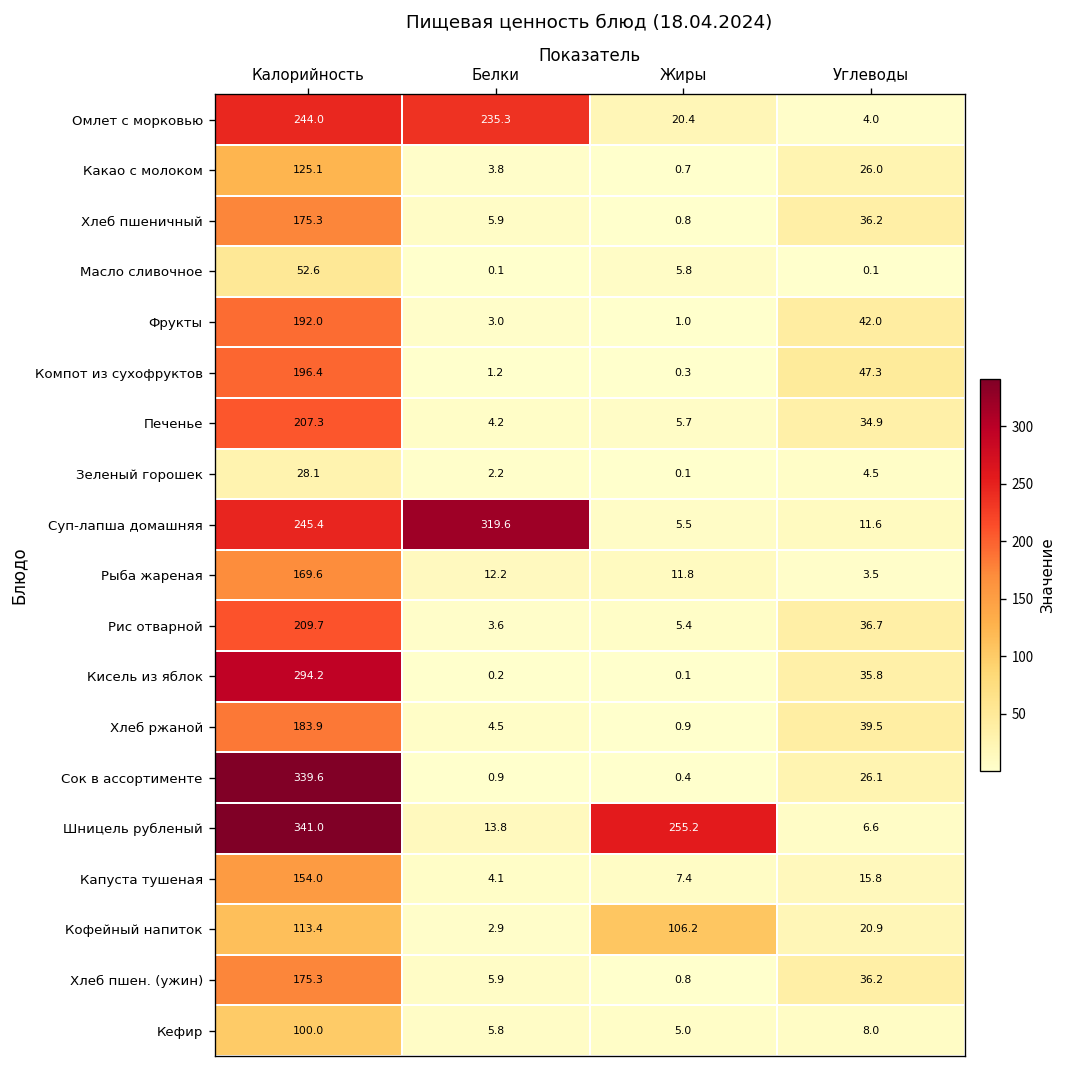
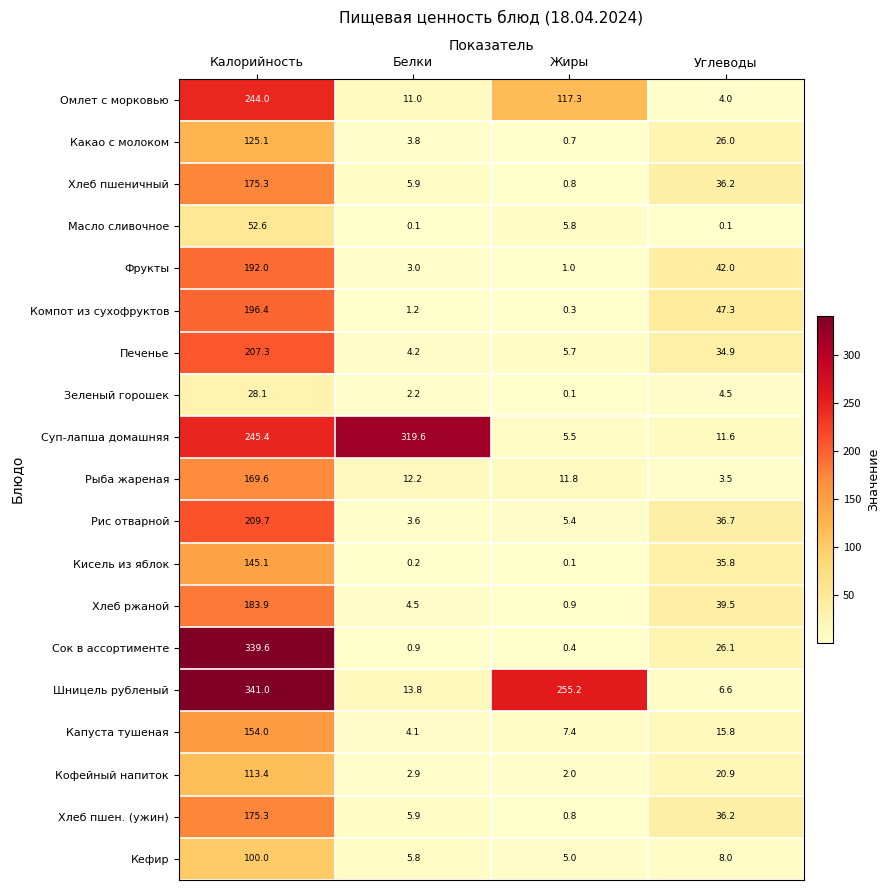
  {
    "Омлет с морковью": {
      "Калорийность": 244.0,
-     "Белки": 235.3,
-     "Жиры": 20.4,
+     "Белки": 11.0,
+     "Жиры": 117.3,
      "Углеводы": 4.0
    },
    "Какао с молоком": {
      "Калорийность": 125.1,
      "Белки": 3.8,
      "Жиры": 0.7,
      "Углеводы": 26.0
    },
    "Хлеб пшеничный": {
      "Калорийность": 175.3,
      "Белки": 5.9,
      "Жиры": 0.8,
      "Углеводы": 36.2
    },
    "Масло сливочное": {
      "Калорийность": 52.6,
      "Белки": 0.1,
      "Жиры": 5.8,
      "Углеводы": 0.1
    },
    "Фрукты": {
      "Калорийность": 192.0,
      "Белки": 3.0,
      "Жиры": 1.0,
      "Углеводы": 42.0
    },
    "Компот из сухофруктов": {
      "Калорийность": 196.4,
      "Белки": 1.2,
      "Жиры": 0.3,
      "Углеводы": 47.3
    },
    "Печенье": {
      "Калорийность": 207.3,
      "Белки": 4.2,
      "Жиры": 5.7,
      "Углеводы": 34.9
    },
    "Зеленый горошек": {
      "Калорийность": 28.1,
      "Белки": 2.2,
      "Жиры": 0.1,
      "Углеводы": 4.5
    },
    "Суп-лапша домашняя": {
      "Калорийность": 245.4,
      "Белки": 319.6,
      "Жиры": 5.5,
      "Углеводы": 11.6
    },
    "Рыба жареная": {
      "Калорийность": 169.6,
      "Белки": 12.2,
      "Жиры": 11.8,
      "Углеводы": 3.5
    },
    "Рис отварной": {
      "Калорийность": 209.7,
      "Белки": 3.6,
      "Жиры": 5.4,
      "Углеводы": 36.7
    },
    "Кисель из яблок": {
-     "Калорийность": 294.2,
+     "Калорийность": 145.1,
      "Белки": 0.2,
      "Жиры": 0.1,
      "Углеводы": 35.8
    },
    "Хлеб ржаной": {
      "Калорийность": 183.9,
      "Белки": 4.5,
      "Жиры": 0.9,
      "Углеводы": 39.5
    },
    "Сок в ассортименте": {
      "Калорийность": 339.6,
      "Белки": 0.9,
      "Жиры": 0.4,
      "Углеводы": 26.1
    },
    "Шницель рубленый": {
      "Калорийность": 341.0,
      "Белки": 13.8,
      "Жиры": 255.2,
      "Углеводы": 6.6
    },
    "Капуста тушеная": {
      "Калорийность": 154.0,
      "Белки": 4.1,
      "Жиры": 7.4,
      "Углеводы": 15.8
    },
    "Кофейный напиток": {
      "Калорийность": 113.4,
      "Белки": 2.9,
-     "Жиры": 106.2,
+     "Жиры": 2.0,
      "Углеводы": 20.9
    },
    "Хлеб пшен. (ужин)": {
      "Калорийность": 175.3,
      "Белки": 5.9,
      "Жиры": 0.8,
      "Углеводы": 36.2
    },
    "Кефир": {
      "Калорийность": 100.0,
      "Белки": 5.8,
      "Жиры": 5.0,
      "Углеводы": 8.0
    }
  }
